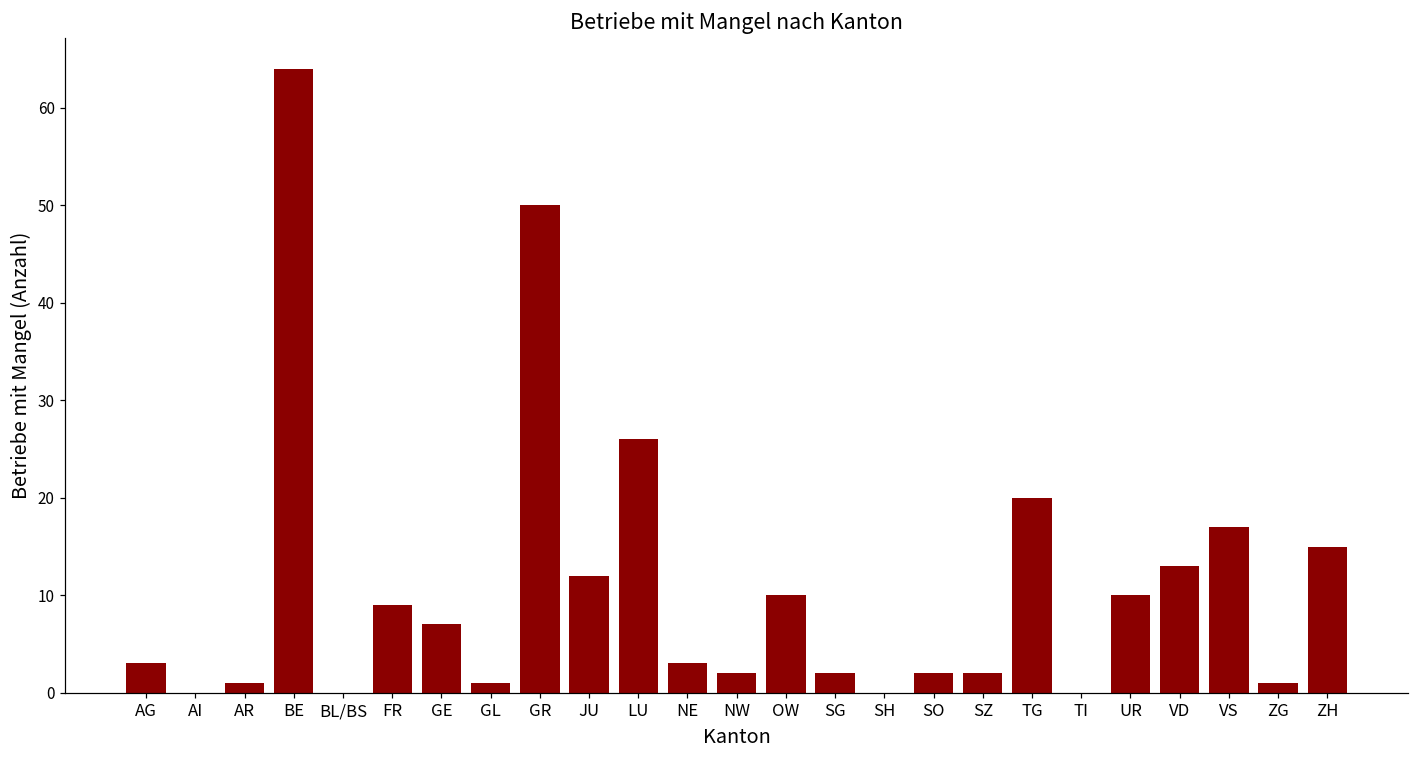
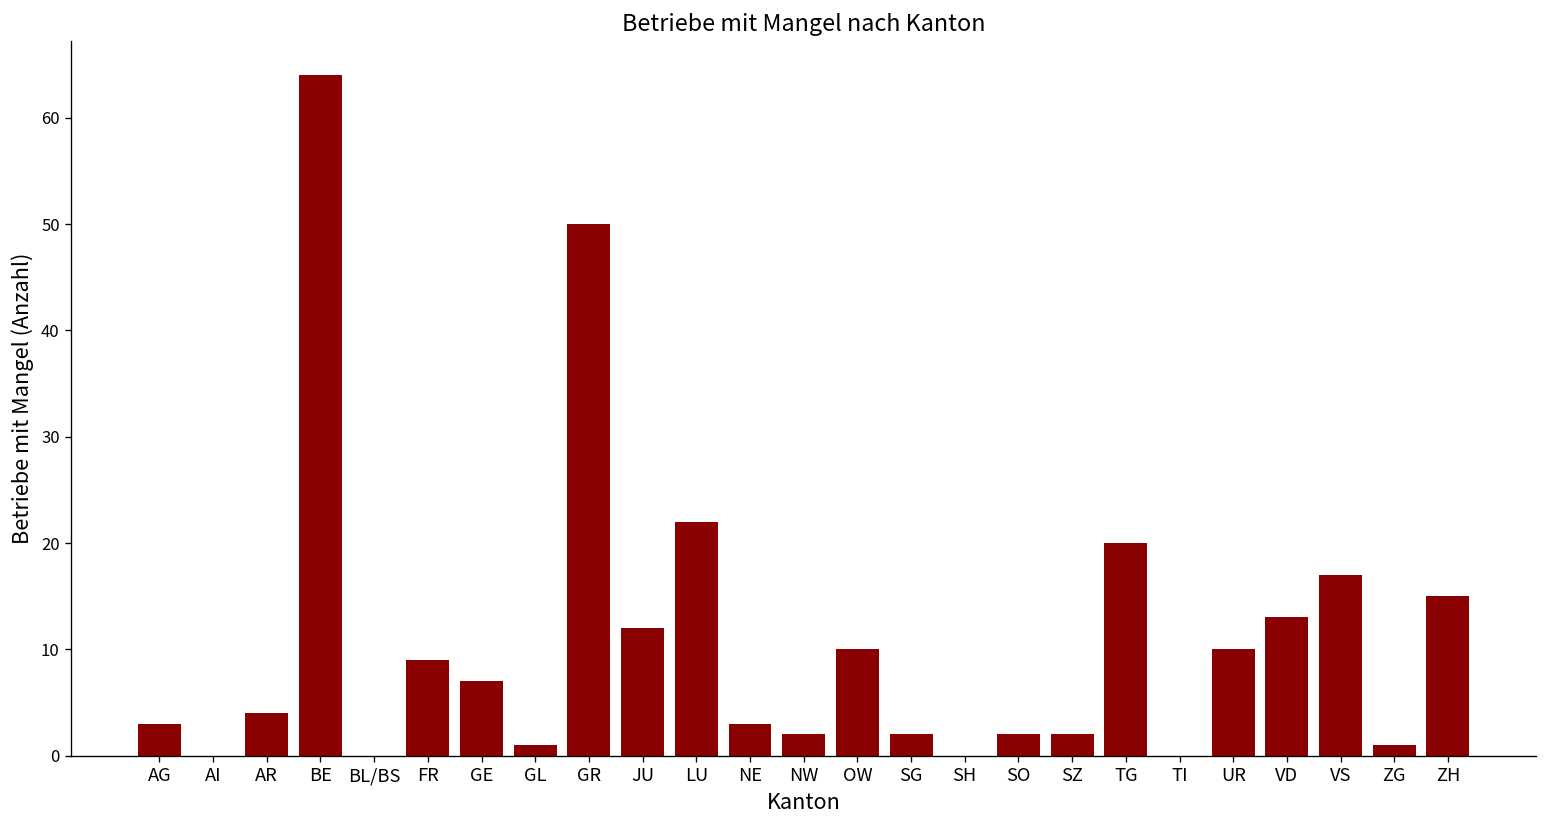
  {
    "AG": 3,
    "AI": 0,
-   "AR": 1,
+   "AR": 4,
    "BE": 64,
    "BL/BS": 0,
    "FR": 9,
    "GE": 7,
    "GL": 1,
    "GR": 50,
    "JU": 12,
-   "LU": 26,
+   "LU": 22,
    "NE": 3,
    "NW": 2,
    "OW": 10,
    "SG": 2,
    "SH": 0,
    "SO": 2,
    "SZ": 2,
    "TG": 20,
    "TI": 0,
    "UR": 10,
    "VD": 13,
    "VS": 17,
    "ZG": 1,
    "ZH": 15
  }
